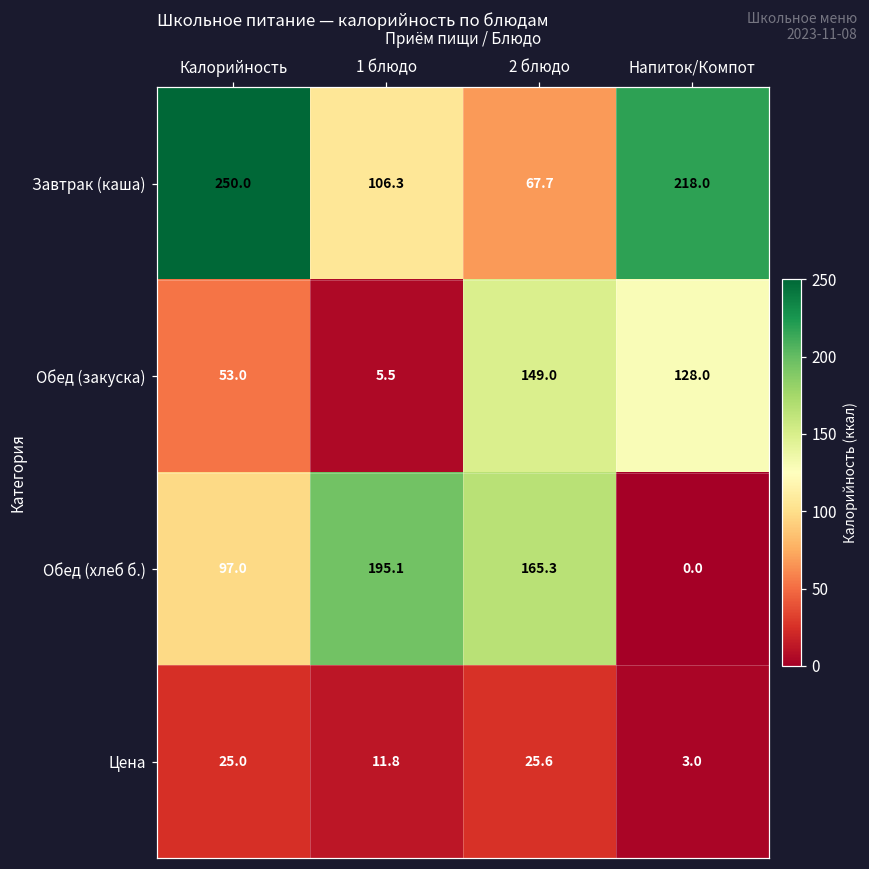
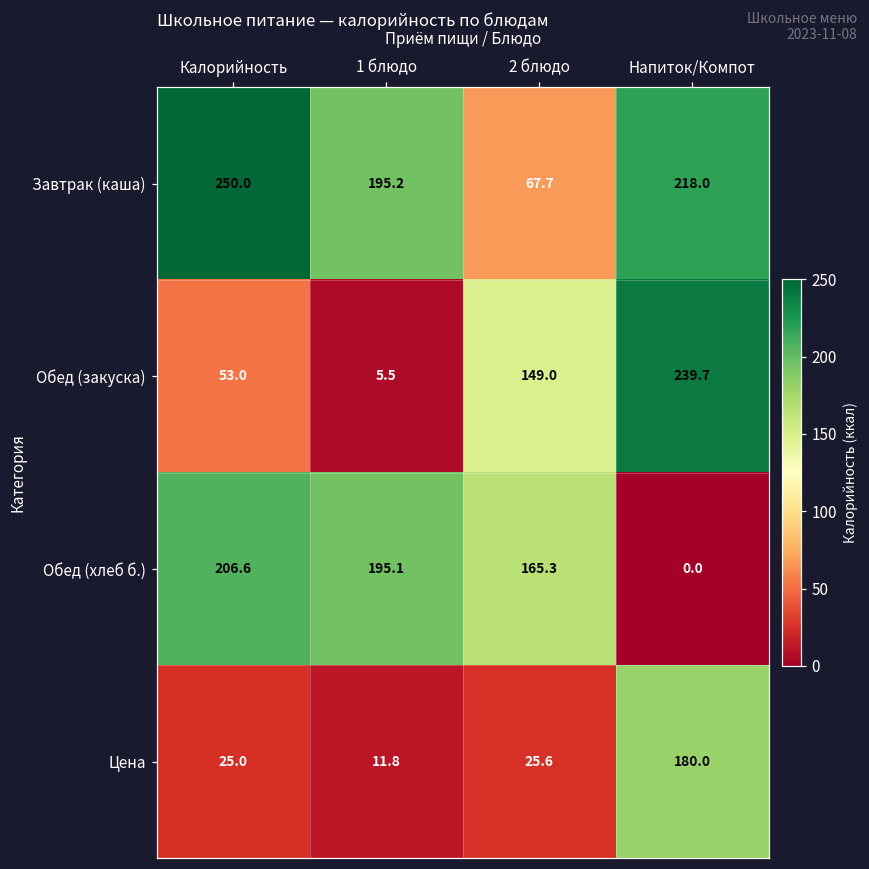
  {
    "Завтрак (каша)": {
      "Калорийность": 250.0,
-     "1 блюдо": 106.3,
+     "1 блюдо": 195.2,
      "2 блюдо": 67.7,
      "Напиток/Компот": 218.0
    },
    "Обед (закуска)": {
      "Калорийность": 53.0,
      "1 блюдо": 5.5,
      "2 блюдо": 149.0,
-     "Напиток/Компот": 128.0
+     "Напиток/Компот": 239.7
    },
    "Обед (хлеб б.)": {
-     "Калорийность": 97.0,
+     "Калорийность": 206.6,
      "1 блюдо": 195.1,
      "2 блюдо": 165.3,
      "Напиток/Компот": 0.0
    },
    "Цена": {
      "Калорийность": 25.0,
      "1 блюдо": 11.8,
      "2 блюдо": 25.6,
-     "Напиток/Компот": 3.0
+     "Напиток/Компот": 180.0
    }
  }
